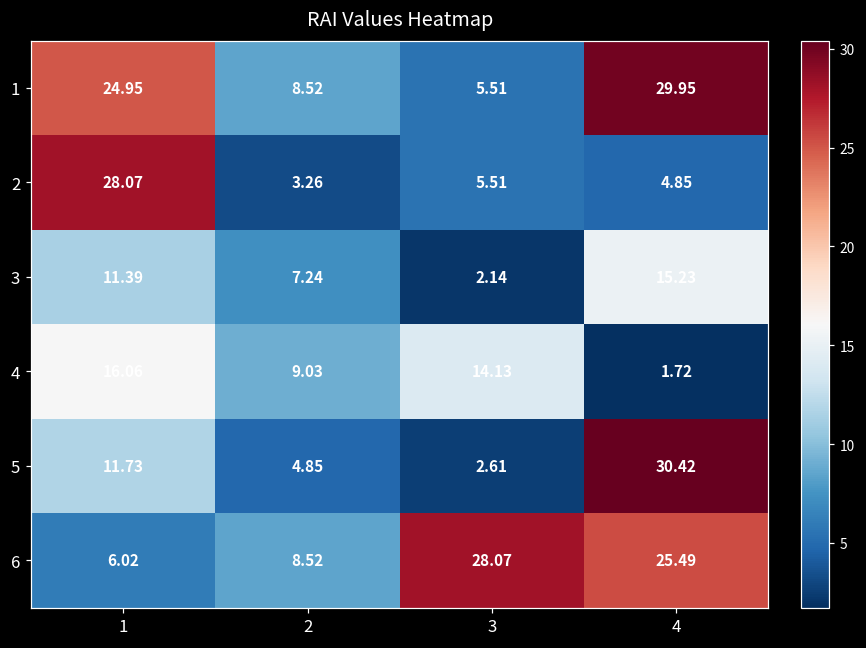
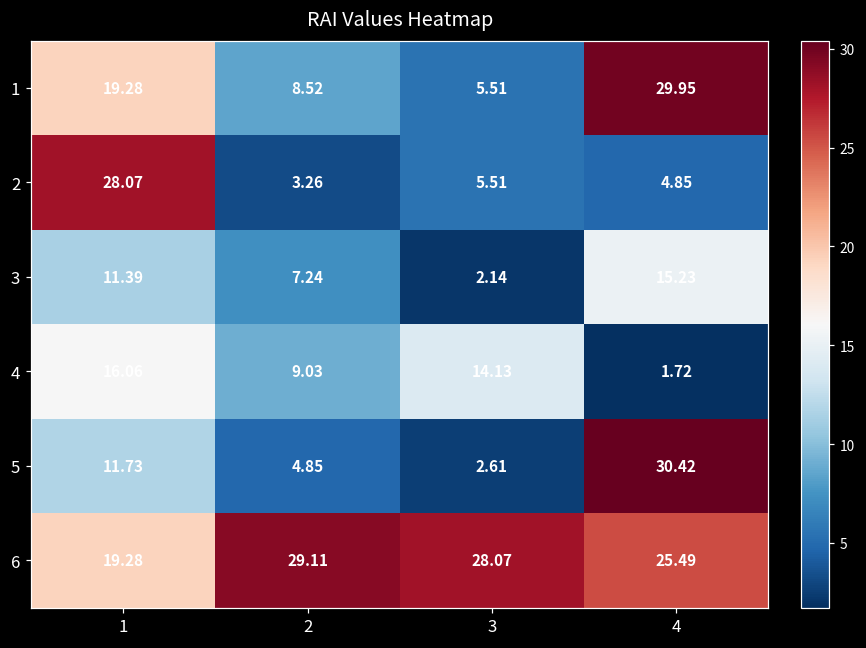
  {
    "1": {
-     "1": 24.95,
+     "1": 19.28,
      "2": 8.52,
      "3": 5.51,
      "4": 29.95
    },
    "2": {
      "1": 28.07,
      "2": 3.26,
      "3": 5.51,
      "4": 4.85
    },
    "3": {
      "1": 11.39,
      "2": 7.24,
      "3": 2.14
    },
    "4": {
      "2": 9.03,
      "4": 1.72
    },
    "5": {
      "1": 11.73,
      "2": 4.85,
      "3": 2.61,
      "4": 30.42
    },
    "6": {
-     "1": 6.02,
-     "2": 8.52,
+     "1": 19.28,
+     "2": 29.11,
      "3": 28.07,
      "4": 25.49
    }
  }
